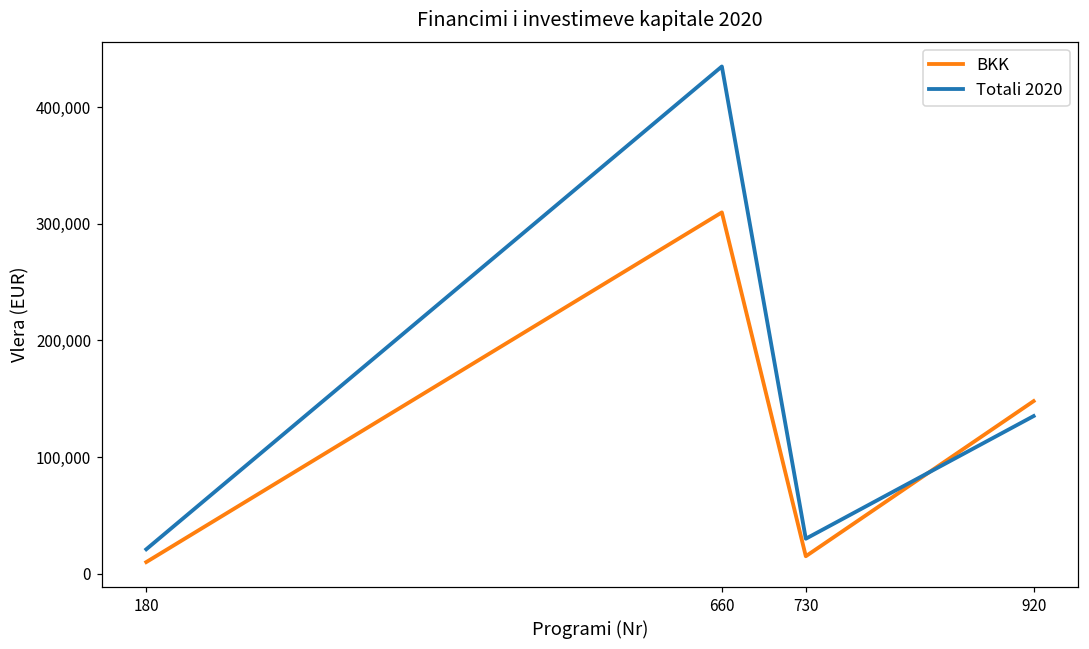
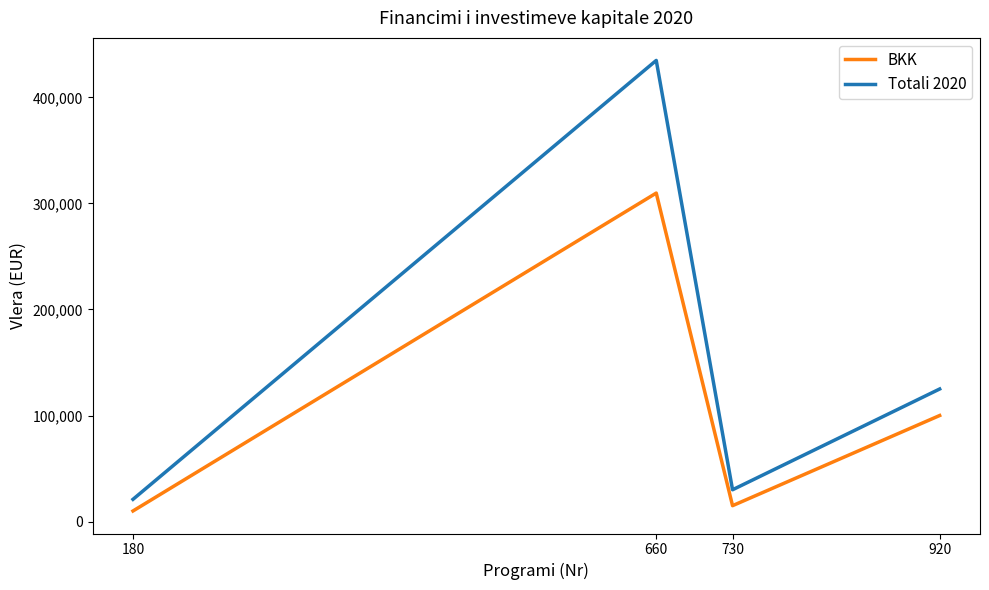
  {
    "BKK": {
      "180": "10,000",
      "660": "310,000",
      "730": "15,000",
-     "920": "148,000"
+     "920": "100,000"
    },
    "Totali 2020": {
      "180": "21,000",
      "660": "435,000",
      "730": "30,000",
-     "920": "135,000"
+     "920": "125,000"
    }
  }
